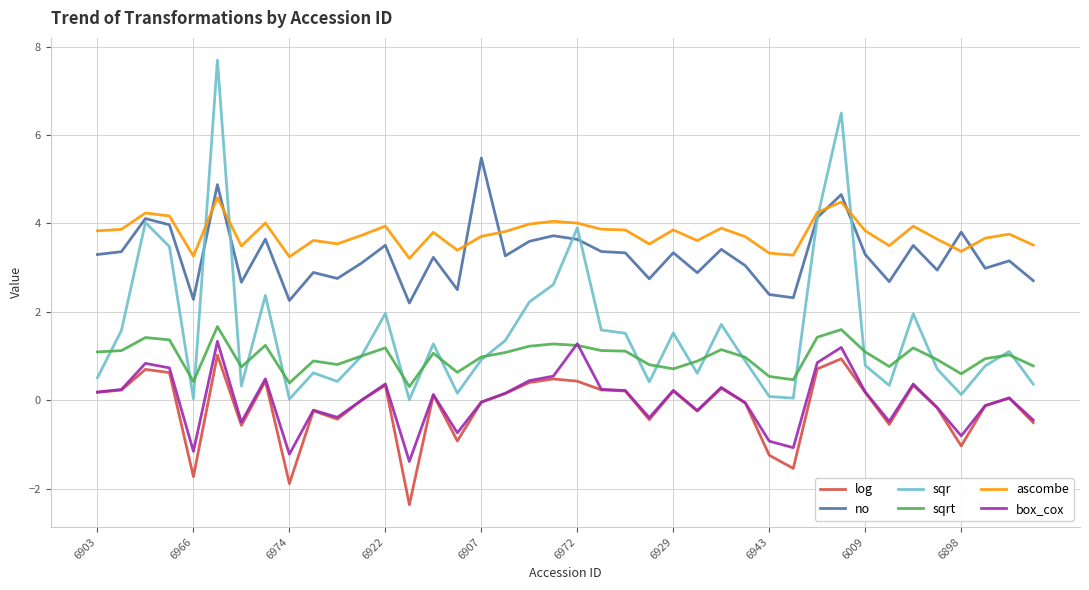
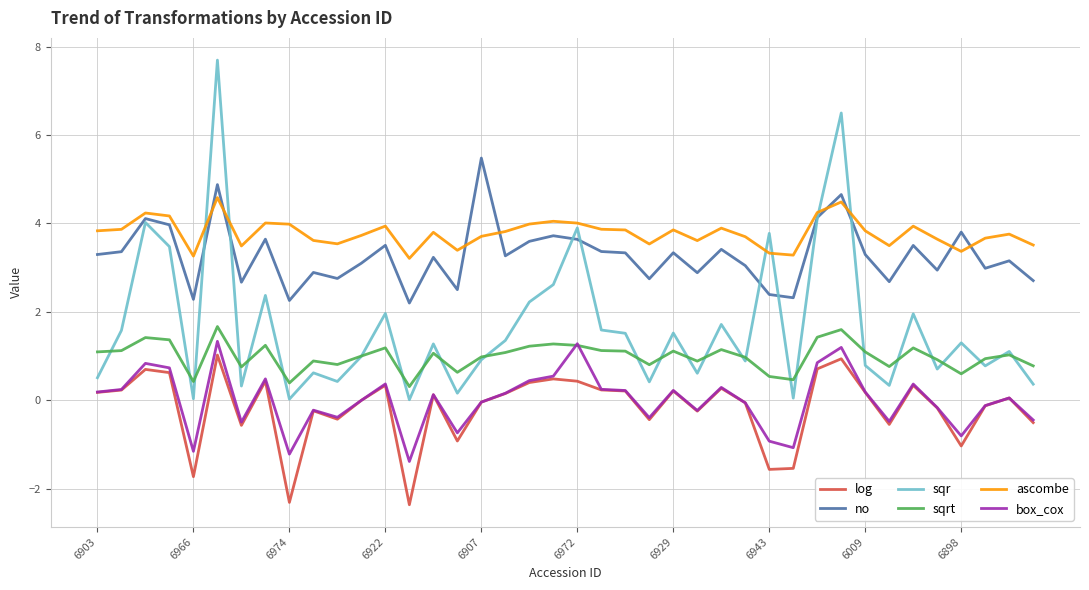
  {
    "log": {
      "6966": -1.7,
-     "6974": -1.9,
+     "6974": -2.3,
      "6972": 0.4,
-     "6943": -1.2,
+     "6943": -1.6,
      "6898": -1.0
    },
    "no": {
      "6903": 3.3,
      "6966": 2.3,
      "6974": 2.3,
      "6922": 3.5,
      "6907": 5.5,
      "6972": 3.6,
      "6929": 3.3,
      "6943": 2.4,
      "6009": 3.3,
      "6898": 3.8
    },
    "sqr": {
      "6903": 0.5,
      "6966": 0.0,
      "6974": 0.0,
      "6922": 2.0,
      "6907": 0.9,
      "6972": 3.9,
      "6929": 1.5,
-     "6943": 0.1,
+     "6943": 3.8,
      "6009": 0.8,
-     "6898": 0.1
+     "6898": 1.3
    },
    "sqrt": {
      "6903": 1.1,
      "6966": 0.4,
      "6974": 0.4,
      "6922": 1.2,
      "6907": 1.0,
-     "6929": 0.7,
+     "6929": 1.1,
      "6943": 0.5,
      "6009": 1.1,
      "6898": 0.6
    },
    "ascombe": {
      "6903": 3.8,
      "6966": 3.3,
-     "6974": 3.2,
+     "6974": 4.0,
      "6922": 3.9,
      "6907": 3.7,
      "6972": 4.0,
      "6929": 3.9,
      "6943": 3.3,
      "6009": 3.8,
      "6898": 3.4
    },
    "box_cox": {
      "6966": -1.2,
      "6974": -1.2,
      "6943": -0.9,
      "6898": -0.8
    }
  }
